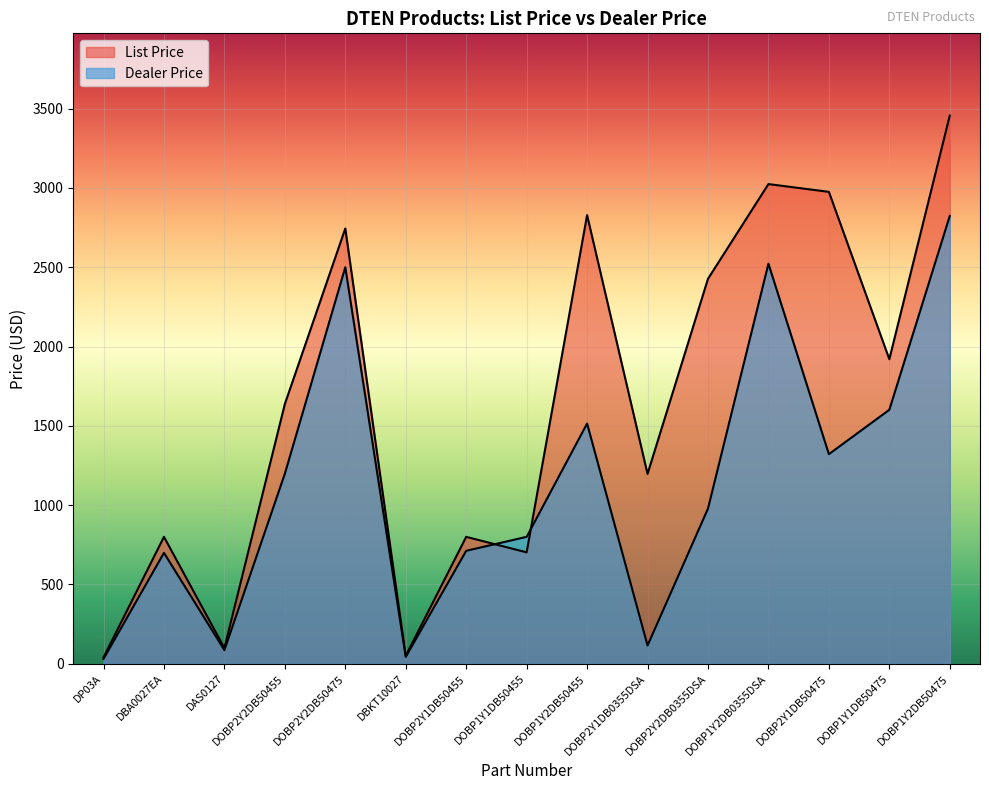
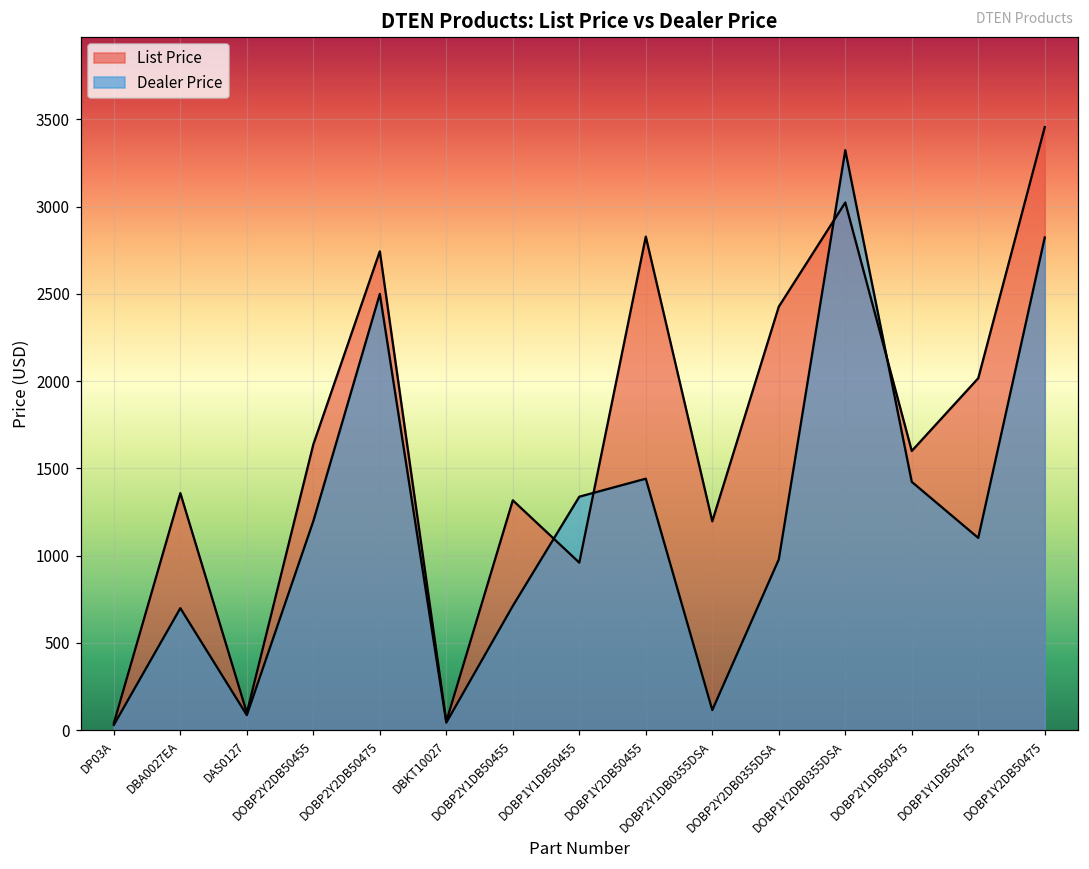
  {
    "List Price": {
-     "DBA0027EA": 800,
+     "DBA0027EA": 1360,
      "DOBP2Y2DB50455": 1640,
      "DOBP2Y2DB50475": 2740,
-     "DOBP2Y1DB50455": 800,
-     "DOBP1Y1DB50455": 700,
+     "DOBP2Y1DB50455": 1320,
+     "DOBP1Y1DB50455": 960,
      "DOBP1Y2DB50455": 2830,
      "DOBP2Y1DB0355DSA": 1200,
      "DOBP2Y2DB0355DSA": 2430,
      "DOBP1Y2DB0355DSA": 3020,
-     "DOBP2Y1DB50475": 2980,
-     "DOBP1Y1DB50475": 1920,
+     "DOBP2Y1DB50475": 1600,
+     "DOBP1Y1DB50475": 2020,
      "DOBP1Y2DB50475": 3460
    },
    "Dealer Price": {
      "DBA0027EA": 700,
      "DOBP2Y2DB50455": 1200,
      "DOBP2Y2DB50475": 2500,
      "DOBP2Y1DB50455": 710,
-     "DOBP1Y1DB50455": 800,
-     "DOBP1Y2DB50455": 1510,
+     "DOBP1Y1DB50455": 1340,
+     "DOBP1Y2DB50455": 1440,
      "DOBP2Y1DB0355DSA": 110,
      "DOBP2Y2DB0355DSA": 980,
-     "DOBP1Y2DB0355DSA": 2520,
-     "DOBP2Y1DB50475": 1320,
-     "DOBP1Y1DB50475": 1600,
+     "DOBP1Y2DB0355DSA": 3320,
+     "DOBP2Y1DB50475": 1420,
+     "DOBP1Y1DB50475": 1100,
      "DOBP1Y2DB50475": 2820
    }
  }
